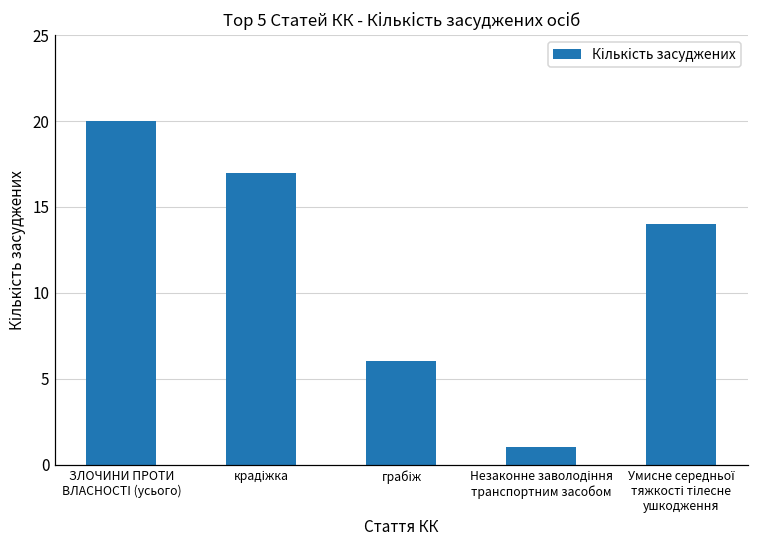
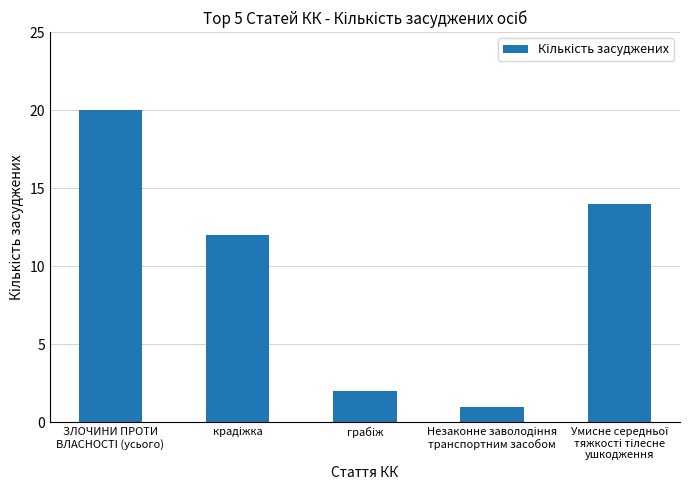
  {
    "ЗЛОЧИНИ ПРОТИ ВЛАСНОСТІ (усього)": 20,
-   "крадіжка": 17,
-   "грабіж": 6,
+   "крадіжка": 12,
+   "грабіж": 2,
    "Незаконне заволодіння транспортним засобом": 1,
    "Умисне середньої тяжкості тілесне ушкодження": 14
  }
